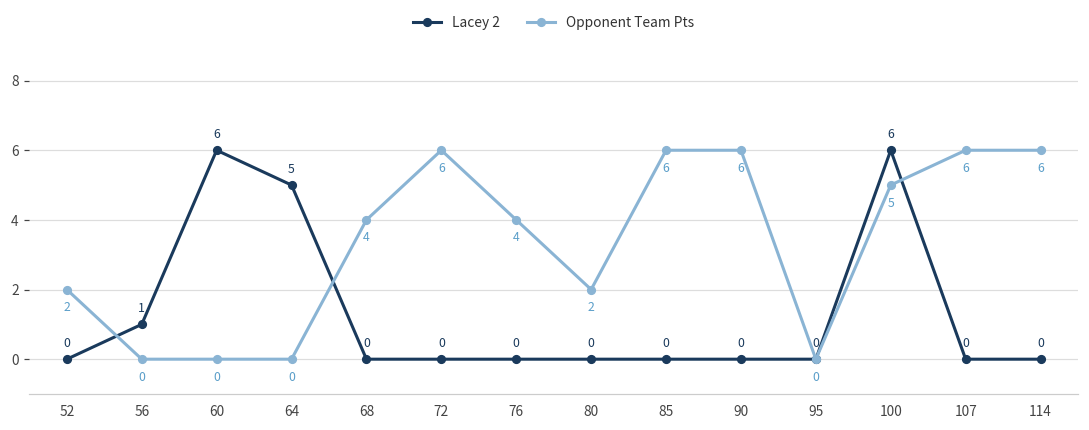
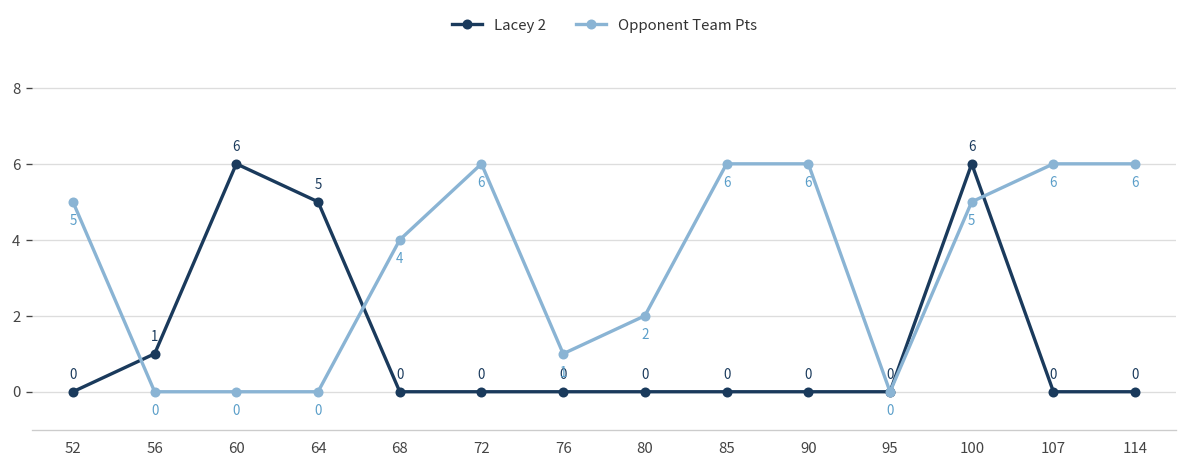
  {
    "Lacey 2": {
      "52": 0,
      "56": 1,
      "60": 6,
      "64": 5,
      "68": 0,
      "72": 0,
      "80": 0,
      "85": 0,
      "90": 0,
      "100": 6,
      "107": 0,
      "114": 0
    },
    "Opponent Team Pts": {
-     "52": 2,
+     "52": 5,
      "56": 0,
      "60": 0,
      "64": 0,
      "68": 4,
      "72": 6,
-     "76": 4,
+     "76": 1,
      "80": 2,
      "85": 6,
      "90": 6,
      "100": 5,
      "107": 6,
      "114": 6
    }
  }
